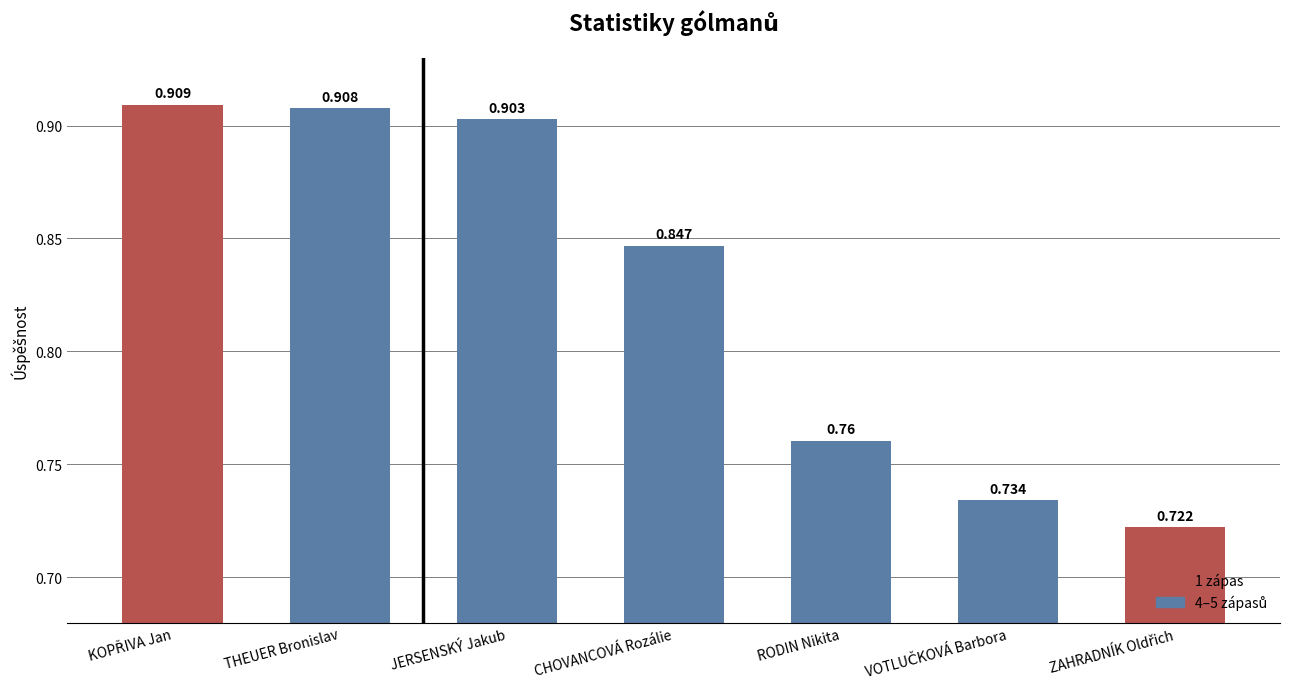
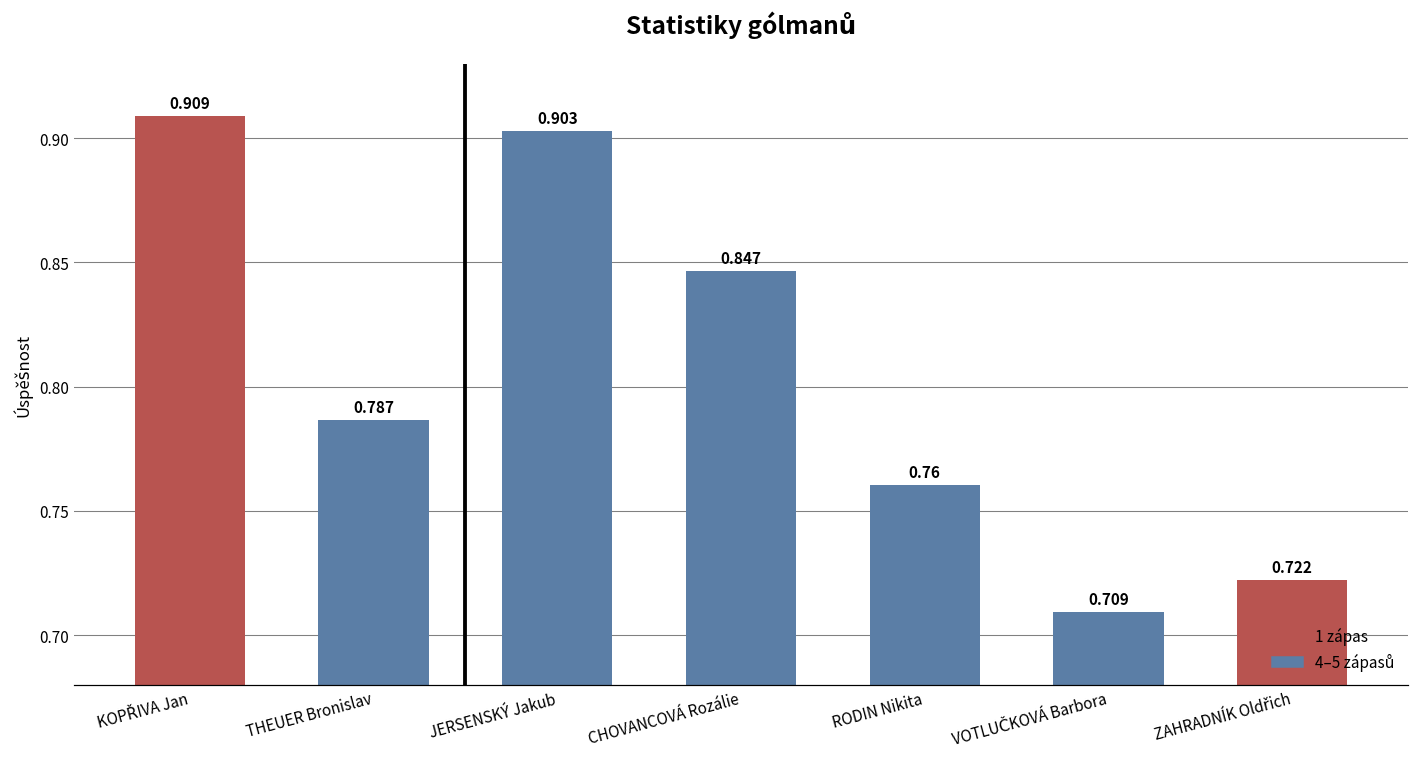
  {
    "KOPŘIVA Jan": 0.909,
-   "THEUER Bronislav": 0.908,
+   "THEUER Bronislav": 0.787,
    "JERSENSKÝ Jakub": 0.903,
    "CHOVANCOVÁ Rozálie": 0.847,
    "RODIN Nikita": 0.76,
-   "VOTLUČKOVÁ Barbora": 0.734,
+   "VOTLUČKOVÁ Barbora": 0.709,
    "ZAHRADNÍK Oldřich": 0.722
  }
